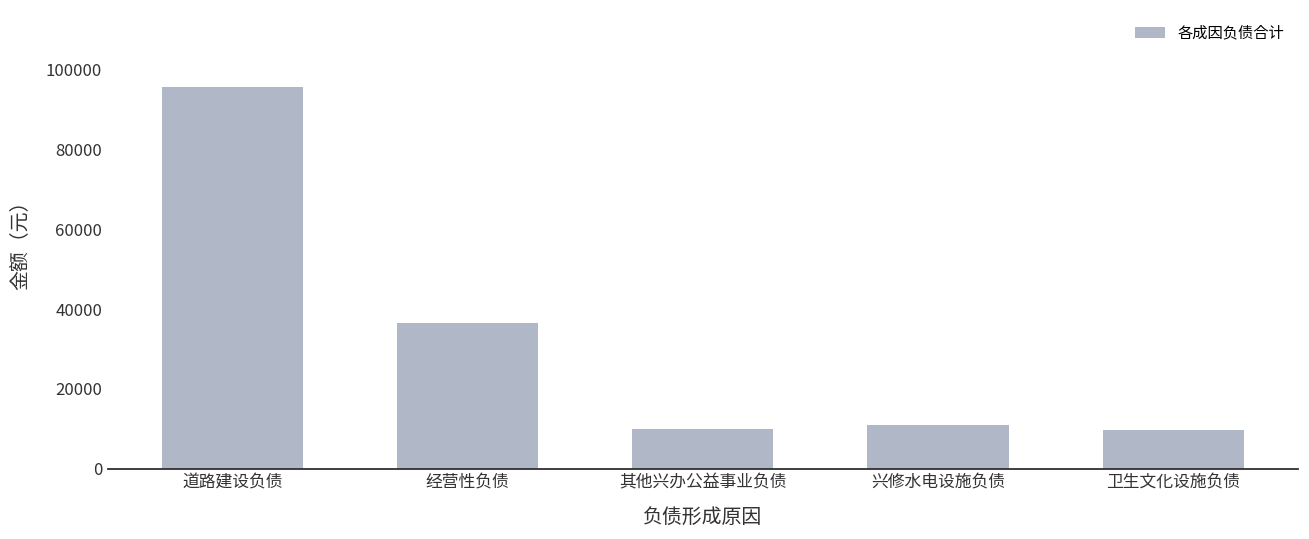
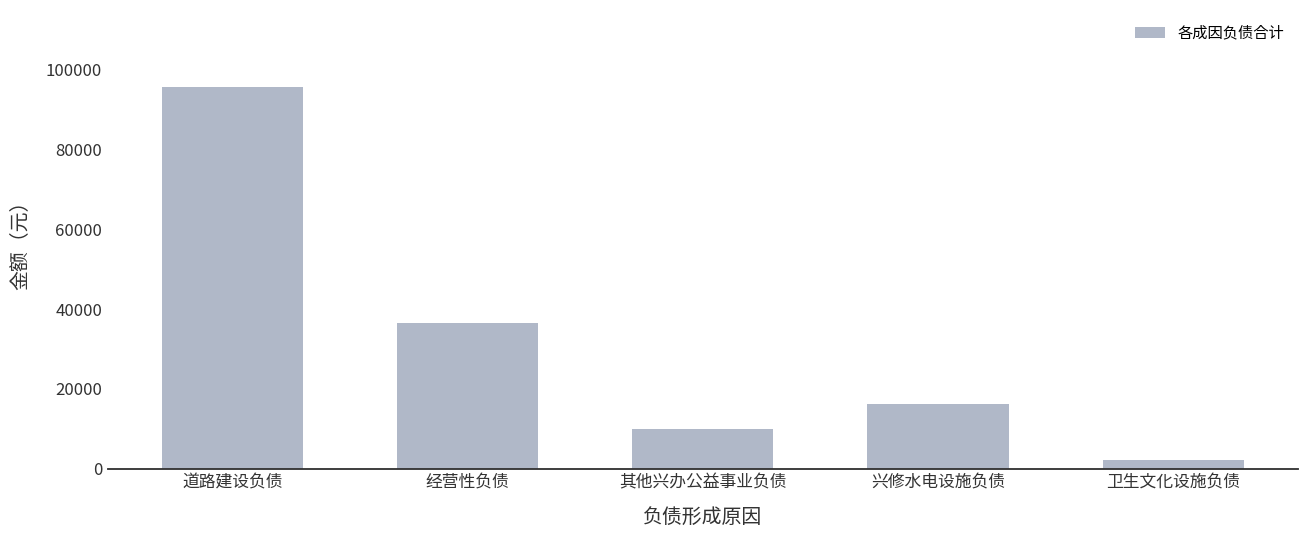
  {
    "道路建设负债": 96000,
    "经营性负债": 36000,
    "其他兴办公益事业负债": 10000,
-   "兴修水电设施负债": 11000,
-   "卫生文化设施负债": 10000
+   "兴修水电设施负债": 16000,
+   "卫生文化设施负债": 2000
  }
